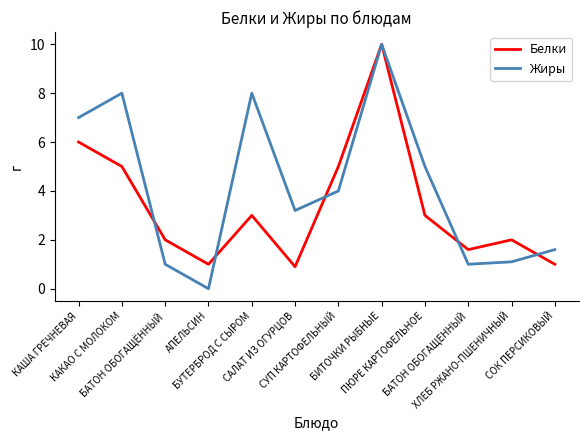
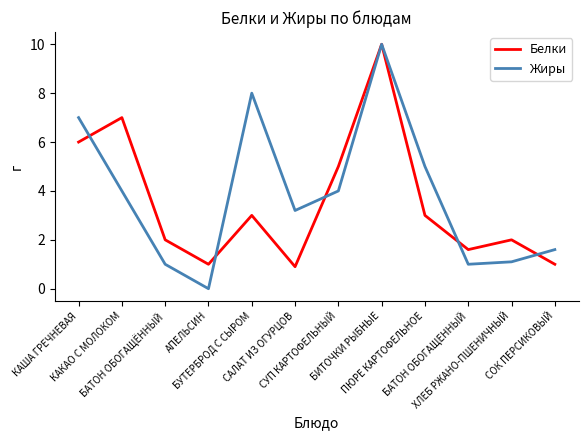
  {
    "Белки": {
      "КАША ГРЕЧНЕВАЯ": 6,
-     "КАКАО С МОЛОКОМ": 5,
+     "КАКАО С МОЛОКОМ": 7,
      "БАТОН ОБОГАЩЁННЫЙ": 2,
      "АПЕЛЬСИН": 1,
      "БУТЕРБРОД С СЫРОМ": 3,
      "САЛАТ ИЗ ОГУРЦОВ": 1,
      "СУП КАРТОФЕЛЬНЫЙ": 5,
      "ПЮРЕ КАРТОФЕЛЬНОЕ": 3,
      "БАТОН ОБОГАЩЕННЫЙ": 1.6,
      "ХЛЕБ РЖАНО-ПШЕНИЧНЫЙ": 2,
      "СОК ПЕРСИКОВЫЙ": 1
    },
    "Жиры": {
      "КАША ГРЕЧНЕВАЯ": 7,
-     "КАКАО С МОЛОКОМ": 8,
+     "КАКАО С МОЛОКОМ": 4,
      "БАТОН ОБОГАЩЁННЫЙ": 1,
      "АПЕЛЬСИН": 0,
      "БУТЕРБРОД С СЫРОМ": 8,
      "САЛАТ ИЗ ОГУРЦОВ": 3.2,
      "СУП КАРТОФЕЛЬНЫЙ": 4,
      "ПЮРЕ КАРТОФЕЛЬНОЕ": 5,
      "БАТОН ОБОГАЩЕННЫЙ": 1,
      "ХЛЕБ РЖАНО-ПШЕНИЧНЫЙ": 1,
      "СОК ПЕРСИКОВЫЙ": 1.6
    }
  }
